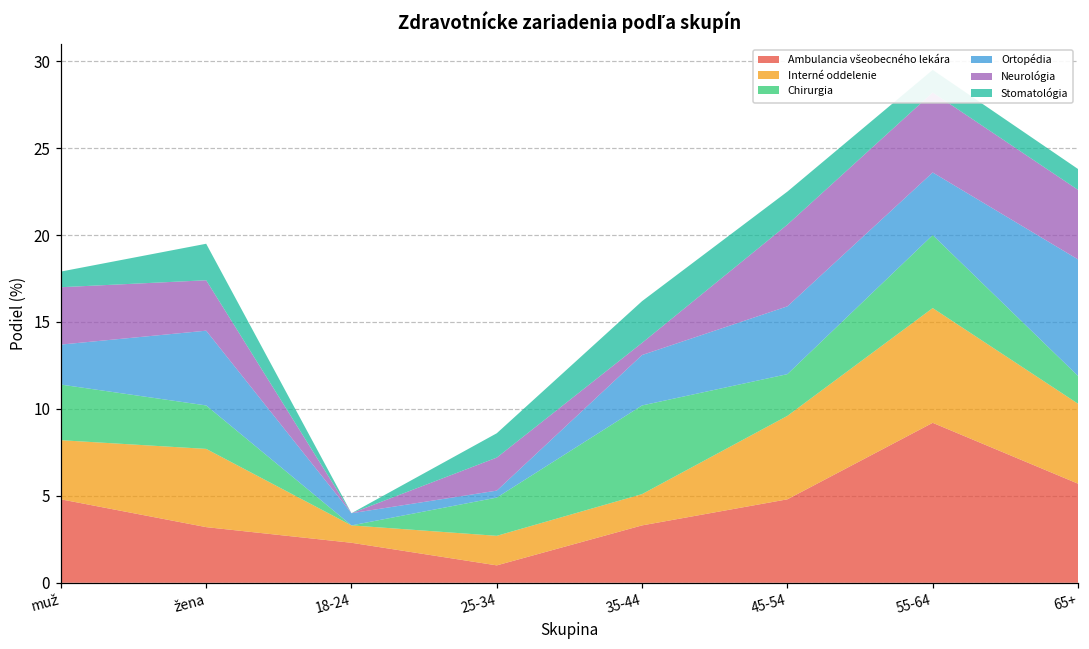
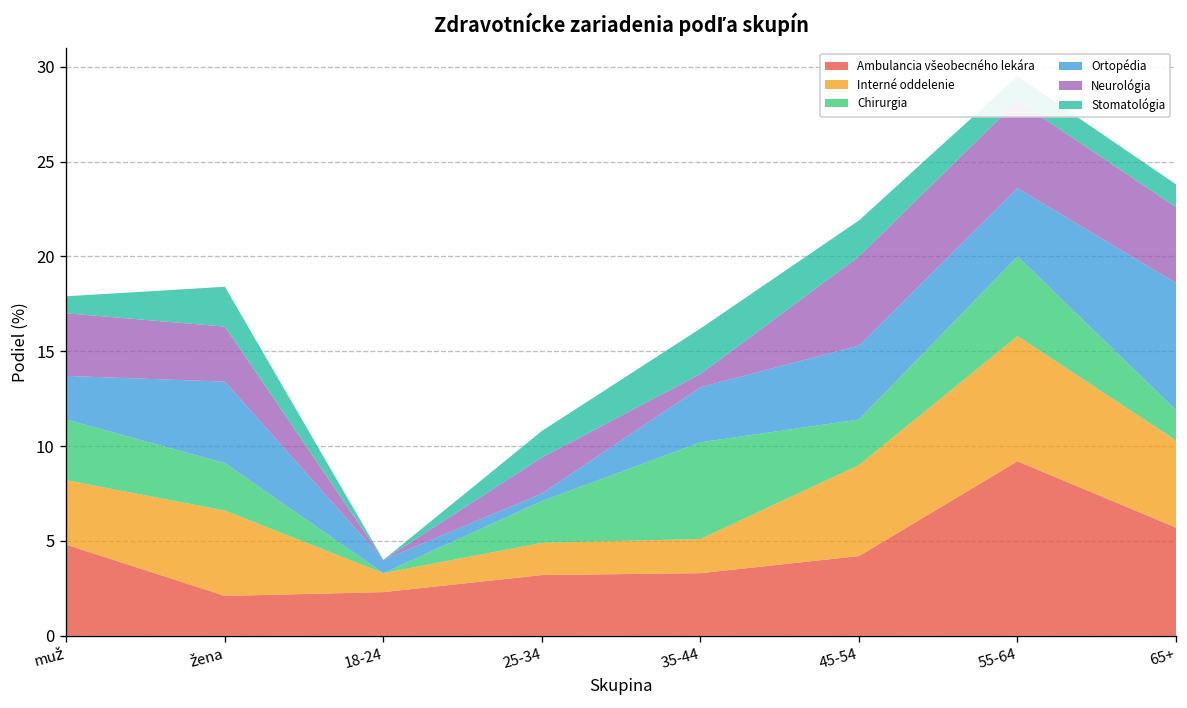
  {
    "Ambulancia všeobecného lekára": {
      "muž": 4.8,
-     "žena": 3.2,
+     "žena": 2.1,
      "18-24": 2.3,
-     "25-34": 1.0,
+     "25-34": 3.2,
      "35-44": 3.3,
-     "45-54": 4.8,
+     "45-54": 4.2,
      "55-64": 9.2,
      "65+": 5.7
    },
    "Interné oddelenie": {
      "muž": 3.4,
      "žena": 4.5,
      "25-34": 1.7,
      "35-44": 1.8,
      "45-54": 4.8,
      "55-64": 6.6,
      "65+": 4.6
    },
    "Ortopédia": {
      "muž": 2.3,
      "žena": 4.3,
      "25-34": 0.4,
      "35-44": 2.9,
      "45-54": 3.9,
      "55-64": 3.6,
      "65+": 6.7
    },
    "Neurológia": {
      "muž": 3.3,
      "žena": 2.9,
      "25-34": 1.9,
      "35-44": 0.7,
      "45-54": 4.7,
      "65+": 4.0
    }
  }
